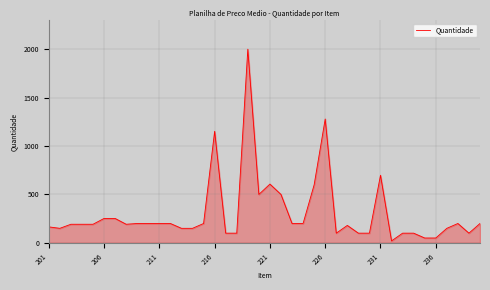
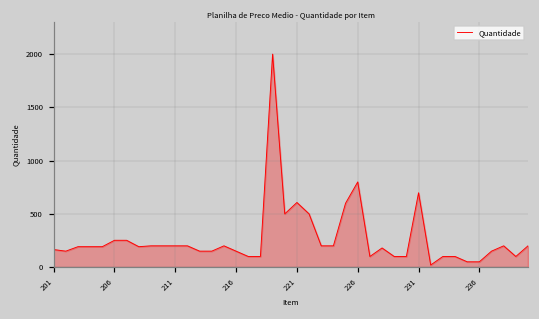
  {
    "201": 200,
    "206": 300,
    "211": 200,
-   "216": 1200,
+   "216": 200,
    "221": 600,
-   "226": 1300,
+   "226": 800,
    "231": 700,
    "236": 100
  }
